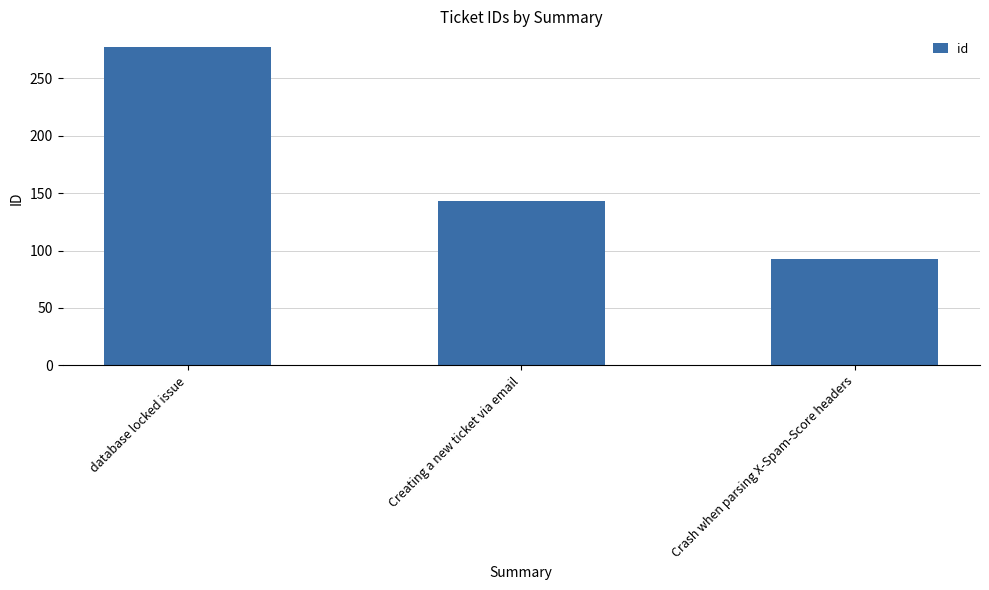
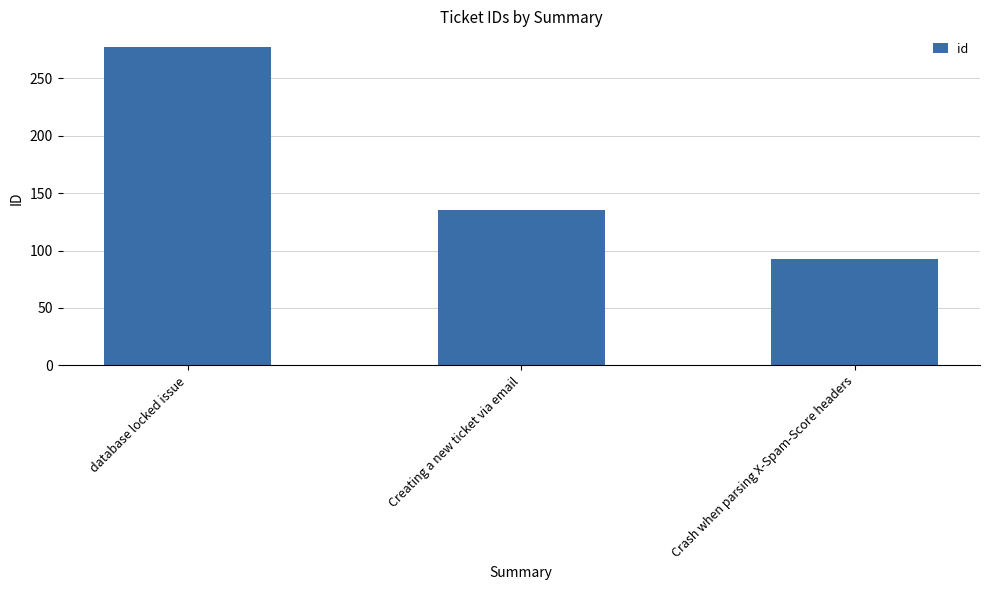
  {
    "database locked issue": 277,
-   "Creating a new ticket via email": 143,
+   "Creating a new ticket via email": 135,
    "Crash when parsing X-Spam-Score headers": 93
  }
